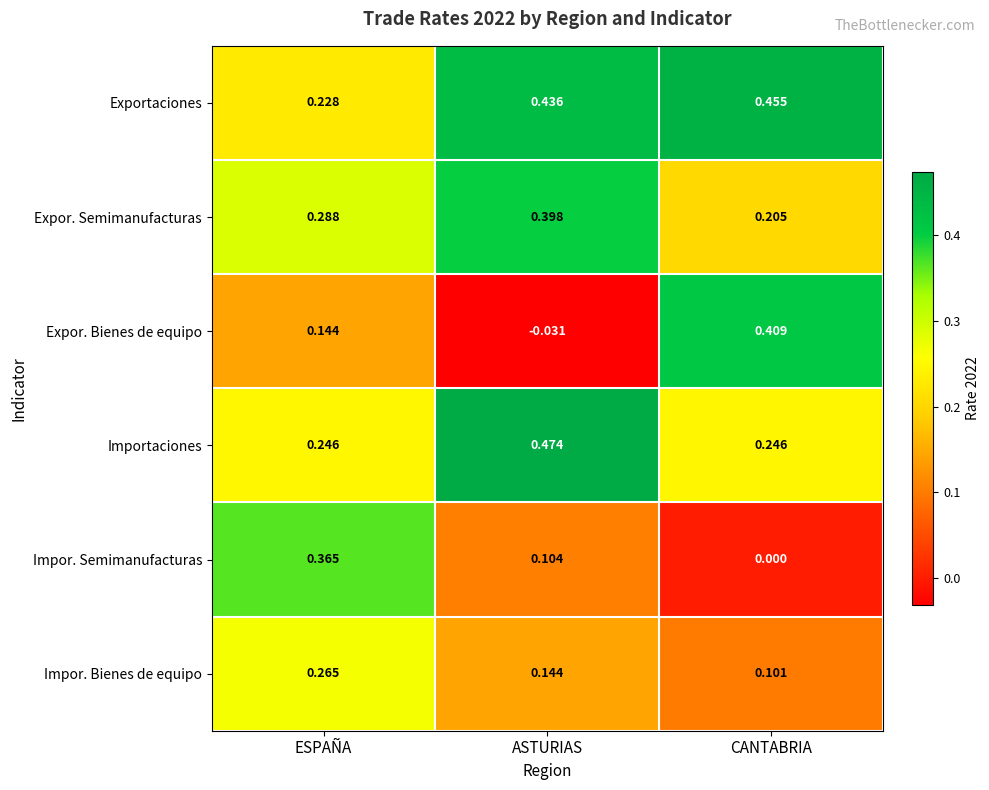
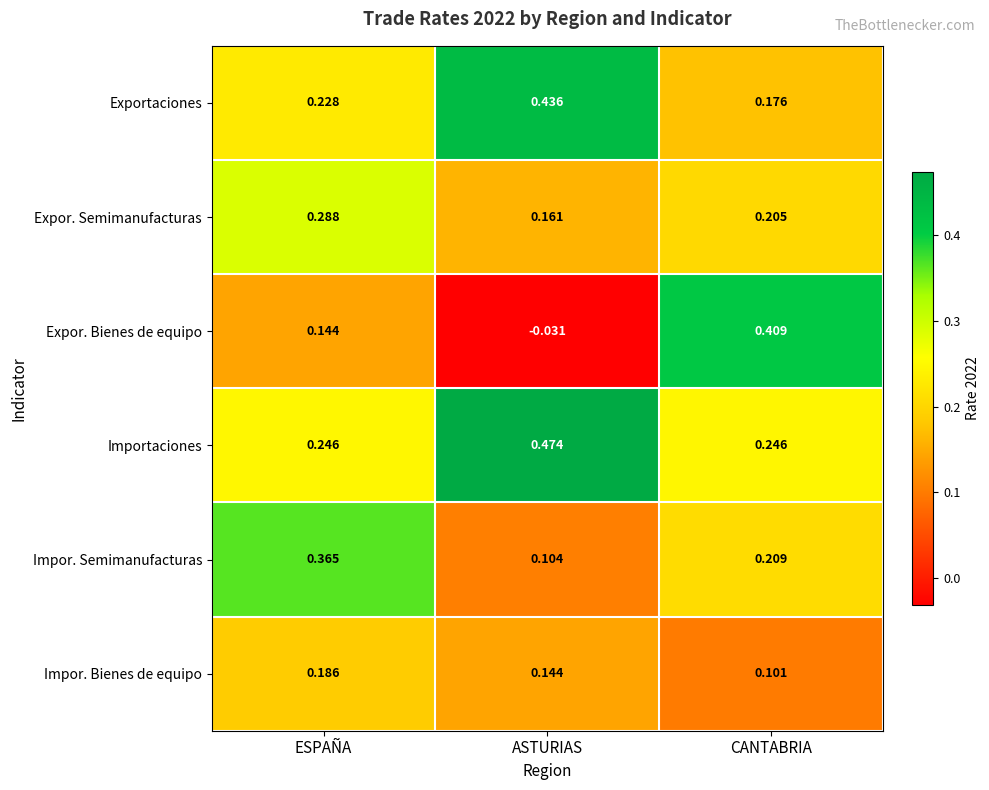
  {
    "Exportaciones": {
      "ESPAÑA": 0.228,
      "ASTURIAS": 0.436,
-     "CANTABRIA": 0.455
+     "CANTABRIA": 0.176
    },
    "Expor. Semimanufacturas": {
      "ESPAÑA": 0.288,
-     "ASTURIAS": 0.398,
+     "ASTURIAS": 0.161,
      "CANTABRIA": 0.205
    },
    "Expor. Bienes de equipo": {
      "ESPAÑA": 0.144,
      "ASTURIAS": -0.031,
      "CANTABRIA": 0.409
    },
    "Importaciones": {
      "ESPAÑA": 0.246,
      "ASTURIAS": 0.474,
      "CANTABRIA": 0.246
    },
    "Impor. Semimanufacturas": {
      "ESPAÑA": 0.365,
      "ASTURIAS": 0.104,
-     "CANTABRIA": 0.000
+     "CANTABRIA": 0.209
    },
    "Impor. Bienes de equipo": {
-     "ESPAÑA": 0.265,
+     "ESPAÑA": 0.186,
      "ASTURIAS": 0.144,
      "CANTABRIA": 0.101
    }
  }
